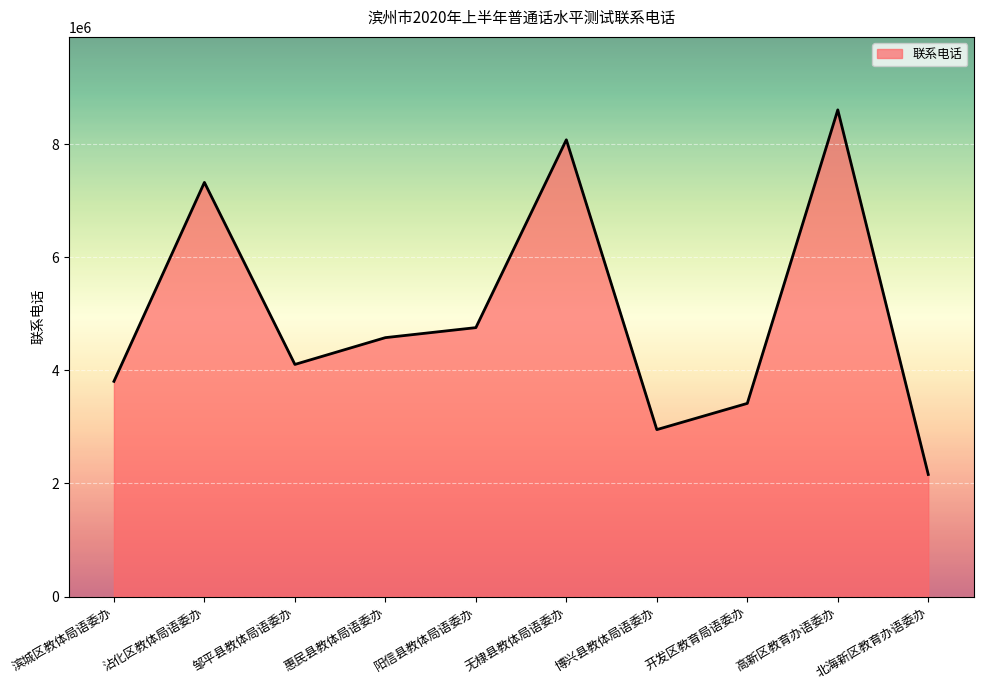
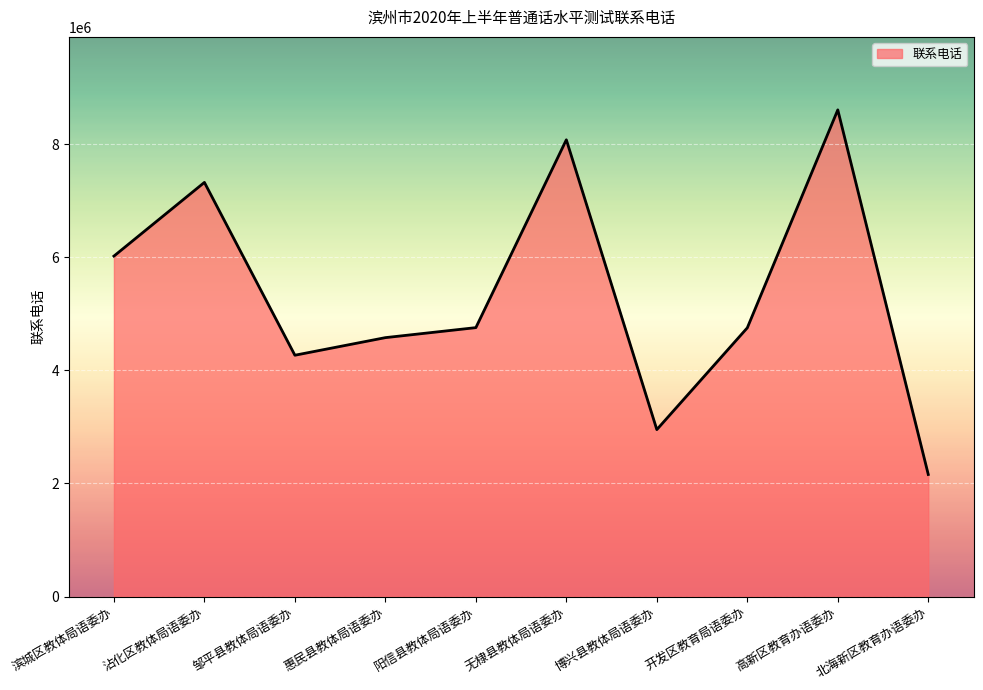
  {
-   "滨城区教体局语委办": 3800000,
+   "滨城区教体局语委办": 6000000,
    "沾化区教体局语委办": 7300000,
-   "邹平县教体局语委办": 4100000,
+   "邹平县教体局语委办": 4300000,
    "惠民县教体局语委办": 4600000,
    "阳信县教体局语委办": 4800000,
    "无棣县教体局语委办": 8100000,
    "博兴县教体局语委办": 3000000,
-   "开发区教育局语委办": 3400000,
+   "开发区教育局语委办": 4800000,
    "高新区教育办语委办": 8600000,
    "北海新区教育办语委办": 2200000
  }
